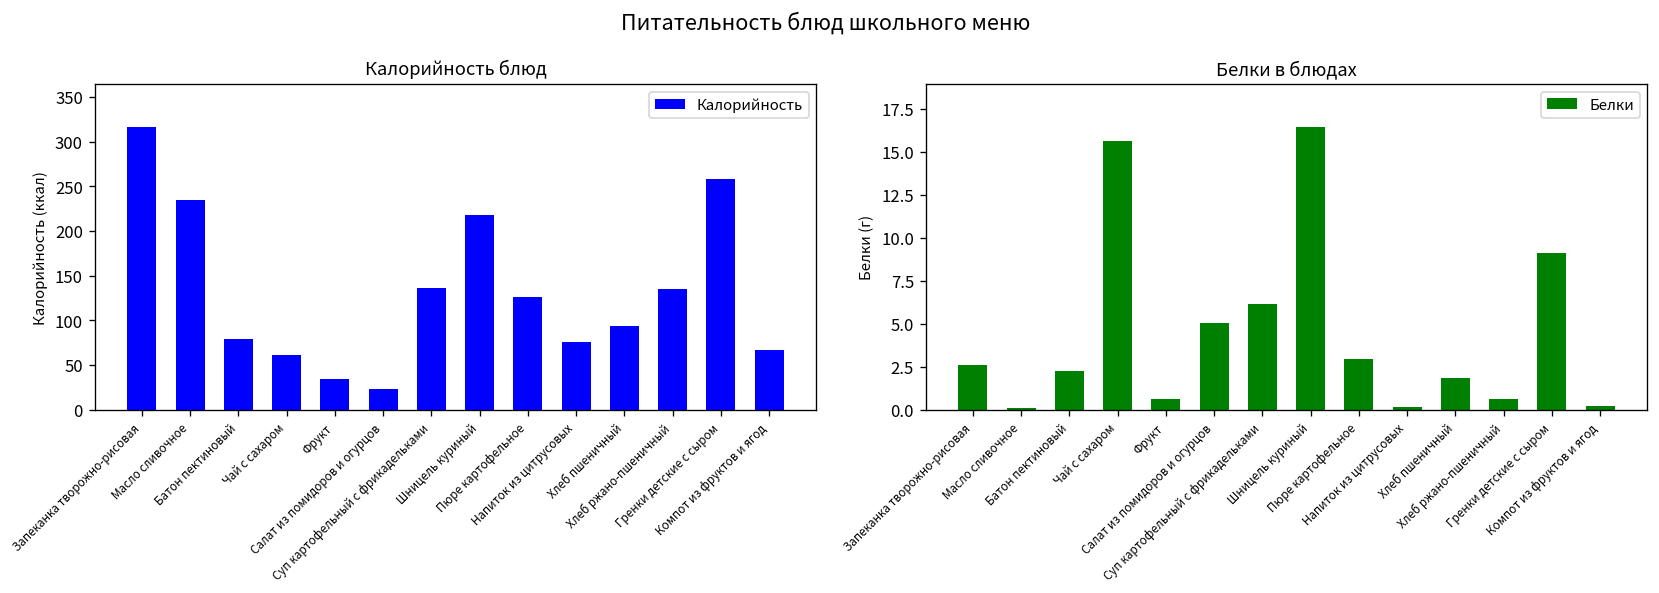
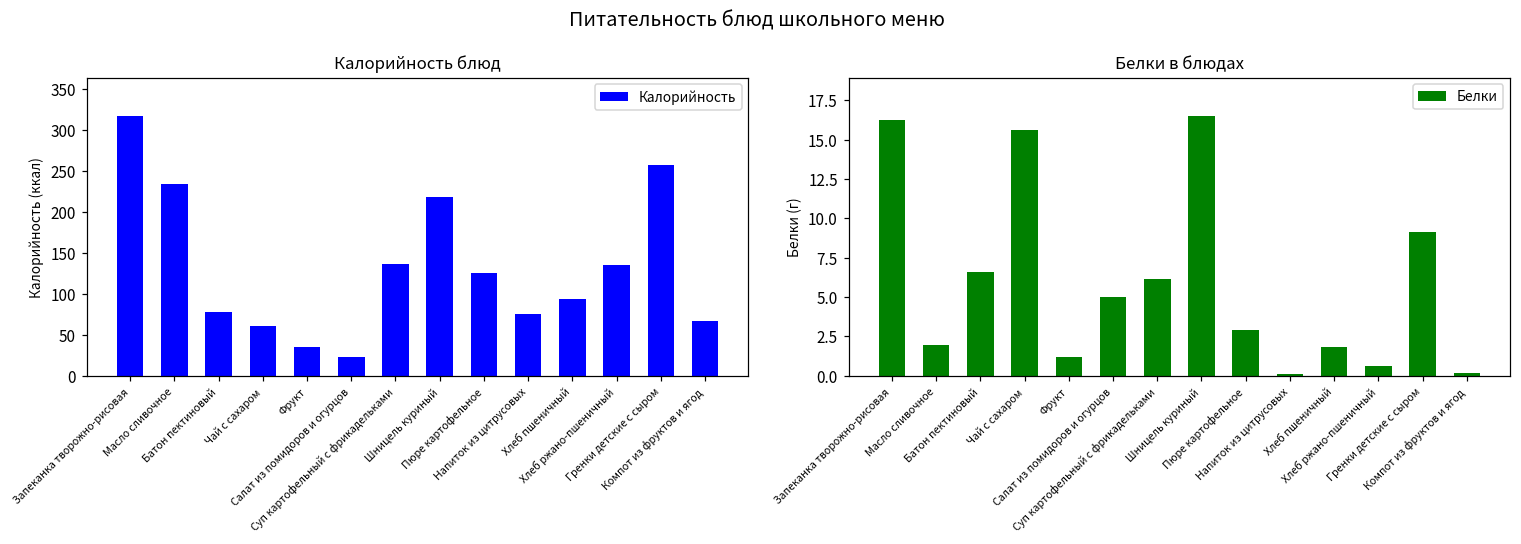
  {
    "Калорийность блюд": {
      "Запеканка творожно-рисовая": 320,
      "Масло сливочное": 230,
      "Батон пектиновый": 80,
      "Чай с сахаром": 60,
      "Фрукт": 30,
      "Салат из помидоров и огурцов": 20,
      "Суп картофельный с фрикадельками": 140,
      "Шницель куриный": 220,
      "Пюре картофельное": 130,
      "Напиток из цитрусовых": 80,
      "Хлеб пшеничный": 90,
      "Хлеб ржано-пшеничный": 130,
      "Гренки детские с сыром": 260,
      "Компот из фруктов и ягод": 70
    },
    "Белки в блюдах": {
-     "Запеканка творожно-рисовая": 2.6,
-     "Масло сливочное": 0.1,
-     "Батон пектиновый": 2.3,
+     "Запеканка творожно-рисовая": 16.3,
+     "Масло сливочное": 1.9,
+     "Батон пектиновый": 6.6,
      "Чай с сахаром": 15.6,
-     "Фрукт": 0.6,
+     "Фрукт": 1.2,
      "Салат из помидоров и огурцов": 5.0,
      "Суп картофельный с фрикадельками": 6.1,
      "Шницель куриный": 16.5,
      "Пюре картофельное": 2.9,
      "Хлеб пшеничный": 1.8,
      "Хлеб ржано-пшеничный": 0.6,
      "Гренки детские с сыром": 9.1,
      "Компот из фруктов и ягод": 0.2
    }
  }
